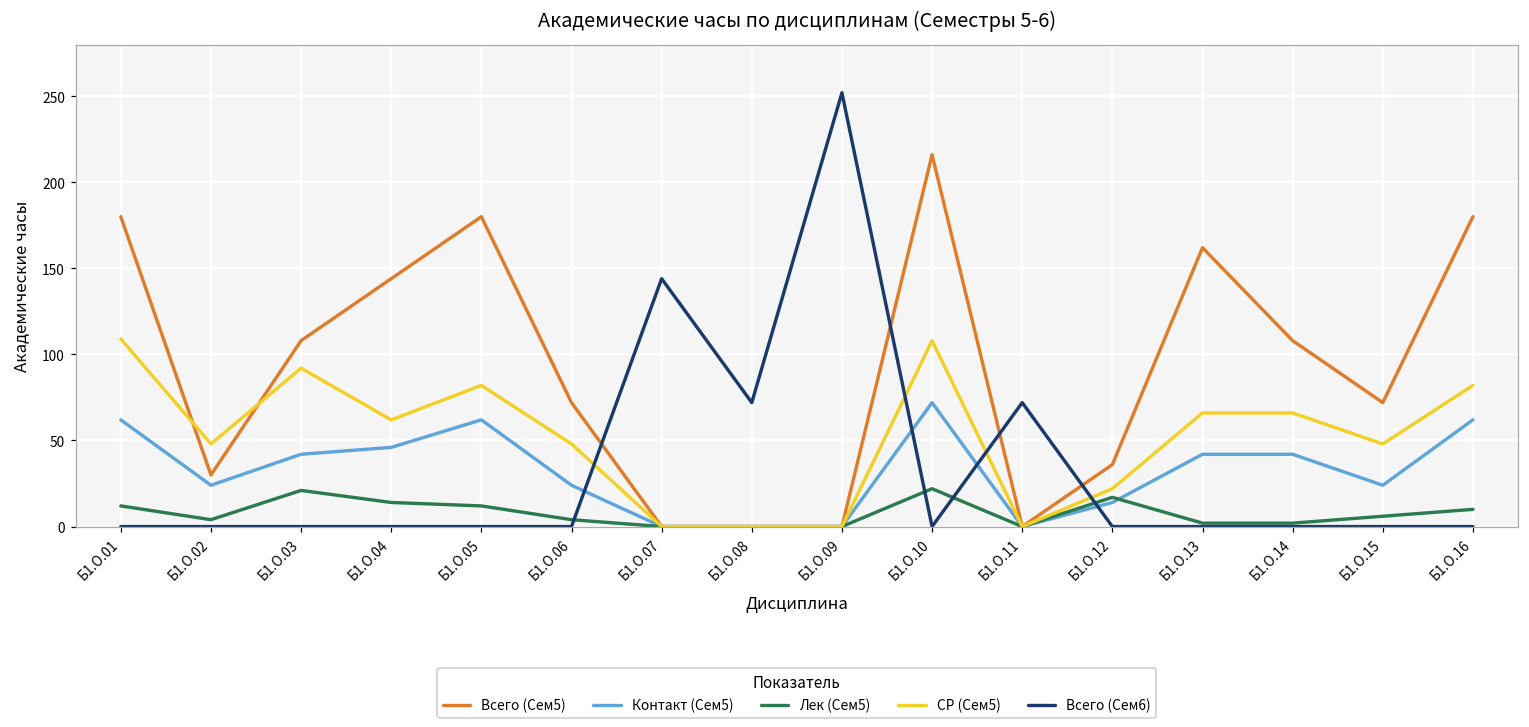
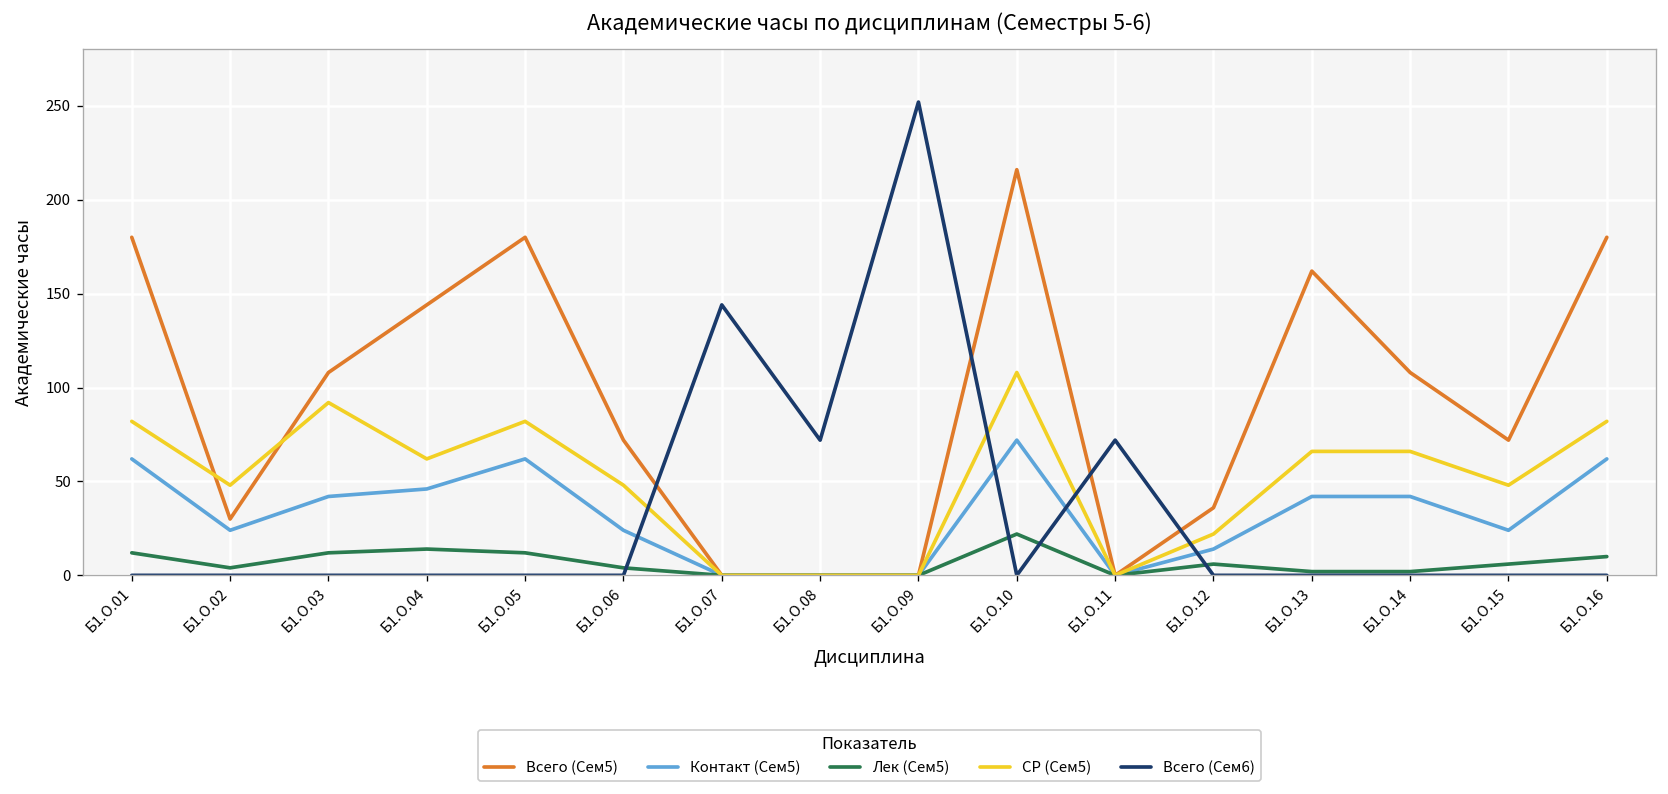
  {
    "Всего (Сем5)": {
      "Б1.О.01": 180,
      "Б1.О.02": 30,
      "Б1.О.03": 108,
      "Б1.О.04": 144,
      "Б1.О.05": 180,
      "Б1.О.06": 72,
      "Б1.О.10": 216,
      "Б1.О.12": 36,
      "Б1.О.13": 162,
      "Б1.О.14": 108,
      "Б1.О.15": 72,
      "Б1.О.16": 180
    },
    "Контакт (Сем5)": {
      "Б1.О.01": 62,
      "Б1.О.02": 24,
      "Б1.О.03": 42,
      "Б1.О.04": 46,
      "Б1.О.05": 62,
      "Б1.О.06": 24,
      "Б1.О.10": 72,
      "Б1.О.12": 14,
      "Б1.О.13": 42,
      "Б1.О.14": 42,
      "Б1.О.15": 24,
      "Б1.О.16": 62
    },
    "Лек (Сем5)": {
      "Б1.О.01": 12,
      "Б1.О.02": 4,
-     "Б1.О.03": 21,
+     "Б1.О.03": 12,
      "Б1.О.04": 14,
      "Б1.О.05": 12,
      "Б1.О.06": 4,
      "Б1.О.10": 22,
-     "Б1.О.12": 17,
+     "Б1.О.12": 6,
      "Б1.О.13": 2,
      "Б1.О.14": 2,
      "Б1.О.15": 6,
      "Б1.О.16": 10
    },
    "СР (Сем5)": {
-     "Б1.О.01": 109,
+     "Б1.О.01": 82,
      "Б1.О.02": 48,
      "Б1.О.03": 92,
      "Б1.О.04": 62,
      "Б1.О.05": 82,
      "Б1.О.06": 48,
      "Б1.О.10": 108,
      "Б1.О.12": 22,
      "Б1.О.13": 66,
      "Б1.О.14": 66,
      "Б1.О.15": 48,
      "Б1.О.16": 82
    },
    "Всего (Сем6)": {
      "Б1.О.01": 0,
      "Б1.О.02": 0,
      "Б1.О.03": 0,
      "Б1.О.04": 0,
      "Б1.О.05": 0,
      "Б1.О.06": 0,
      "Б1.О.07": 144,
      "Б1.О.08": 72,
      "Б1.О.09": 252,
      "Б1.О.10": 0,
      "Б1.О.11": 72,
      "Б1.О.12": 0,
      "Б1.О.13": 0,
      "Б1.О.14": 0,
      "Б1.О.15": 0,
      "Б1.О.16": 0
    }
  }
